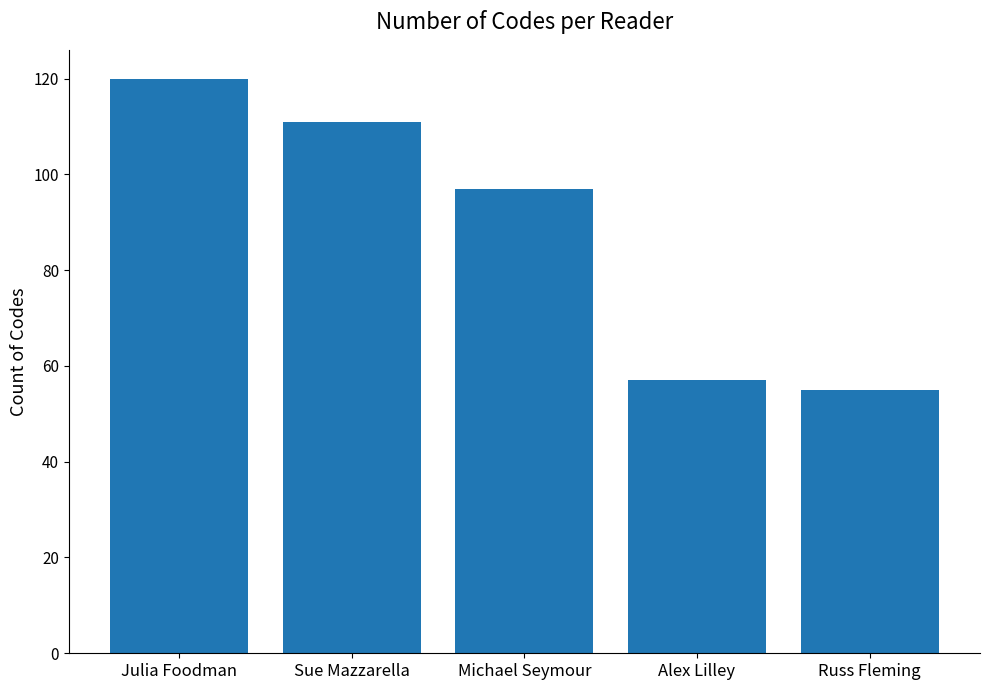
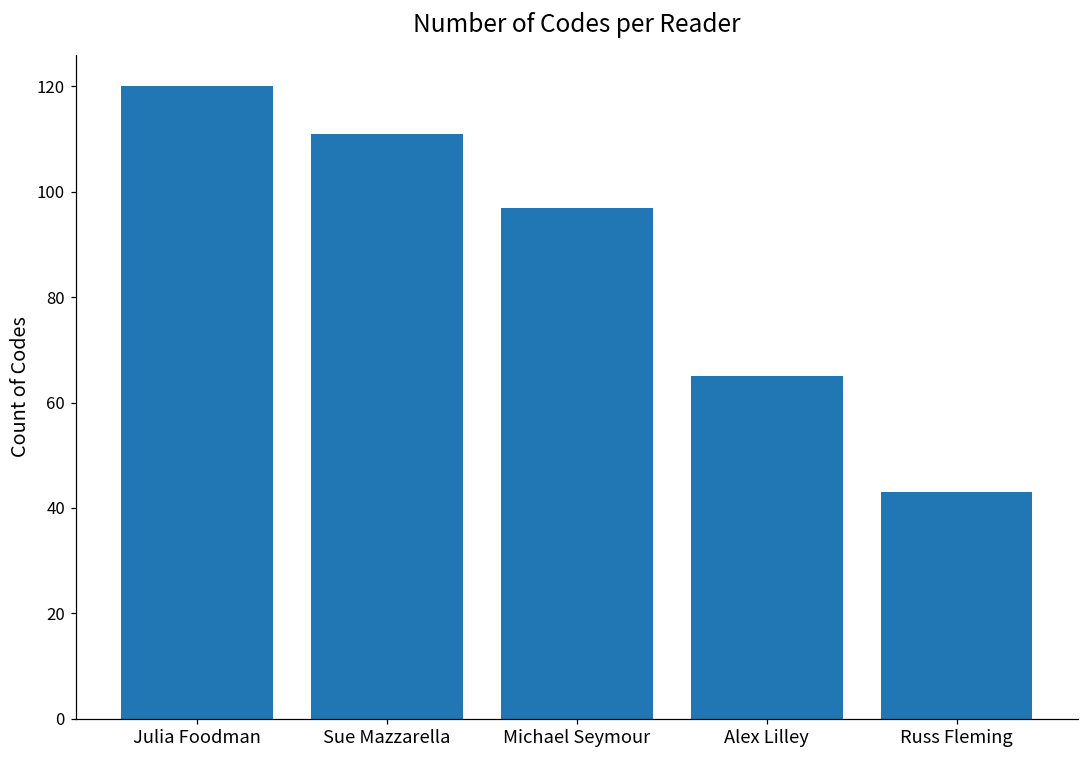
  {
    "Julia Foodman": 120,
    "Sue Mazzarella": 111,
    "Michael Seymour": 97,
-   "Alex Lilley": 57,
-   "Russ Fleming": 55
+   "Alex Lilley": 65,
+   "Russ Fleming": 43
  }
